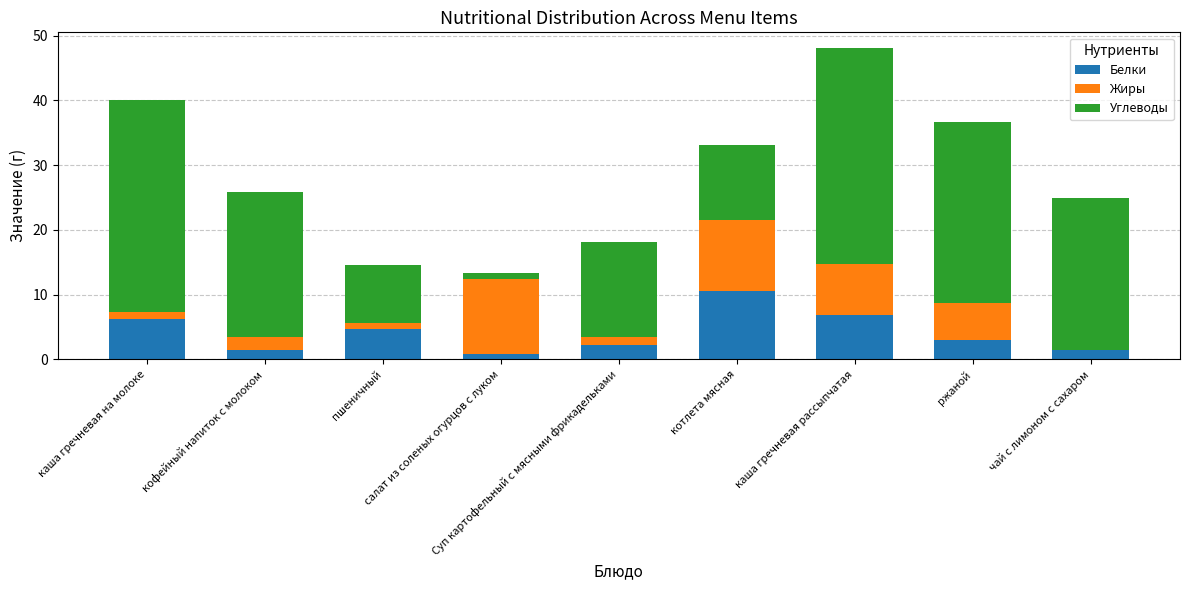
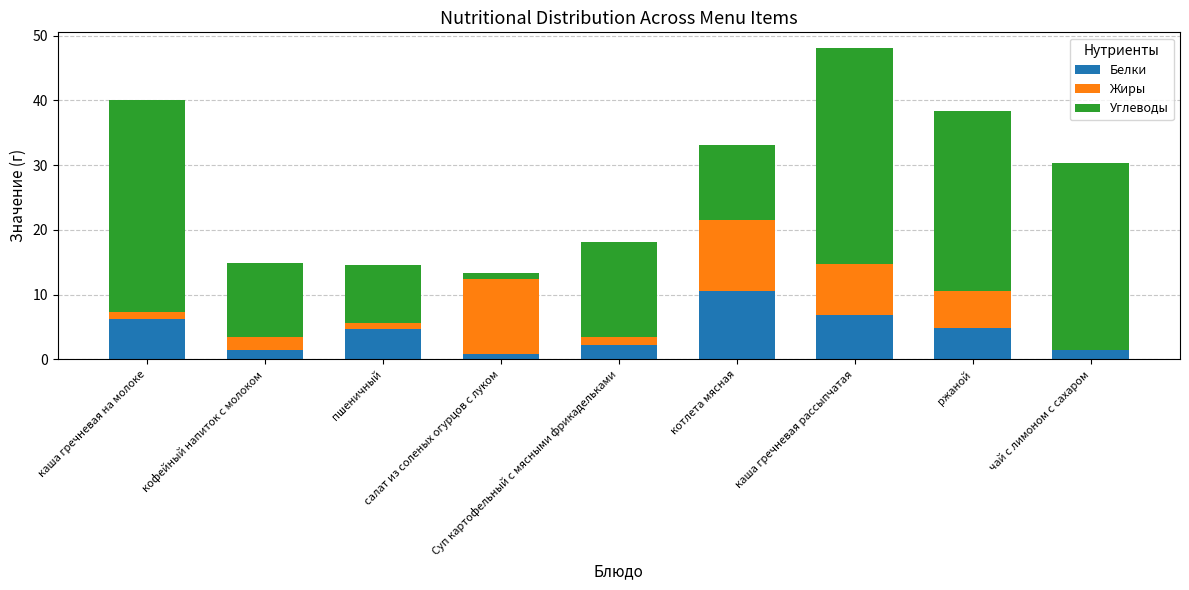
  {
    "Белки": {
      "каша гречневая на молоке": 6,
      "кофейный напиток с молоком": 1,
      "пшеничный": 5,
      "салат из соленых огурцов с луком": 1,
      "Суп картофельный с мясными фрикадельками": 2,
      "котлета мясная": 11,
      "каша гречневая рассыпчатая": 7,
-     "ржаной": 3,
+     "ржаной": 5,
      "чай с лимоном с сахаром": 1
    },
    "Жиры": {
      "каша гречневая на молоке": 1,
      "кофейный напиток с молоком": 2,
      "пшеничный": 1,
      "салат из соленых огурцов с луком": 12,
      "Суп картофельный с мясными фрикадельками": 1,
      "котлета мясная": 11,
      "каша гречневая рассыпчатая": 8,
      "ржаной": 6,
      "чай с лимоном с сахаром": 0
    },
    "Углеводы": {
      "каша гречневая на молоке": 33,
-     "кофейный напиток с молоком": 22,
+     "кофейный напиток с молоком": 12,
      "пшеничный": 9,
      "салат из соленых огурцов с луком": 1,
      "Суп картофельный с мясными фрикадельками": 15,
      "котлета мясная": 11,
      "каша гречневая рассыпчатая": 33,
      "ржаной": 28,
-     "чай с лимоном с сахаром": 24
+     "чай с лимоном с сахаром": 29
    }
  }
